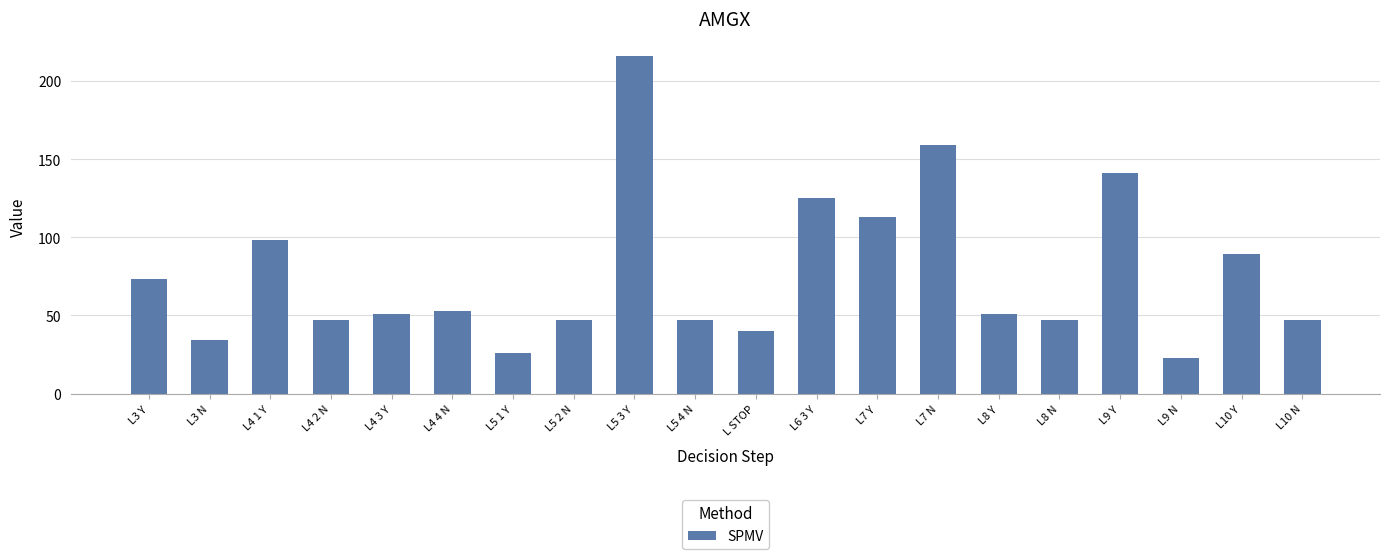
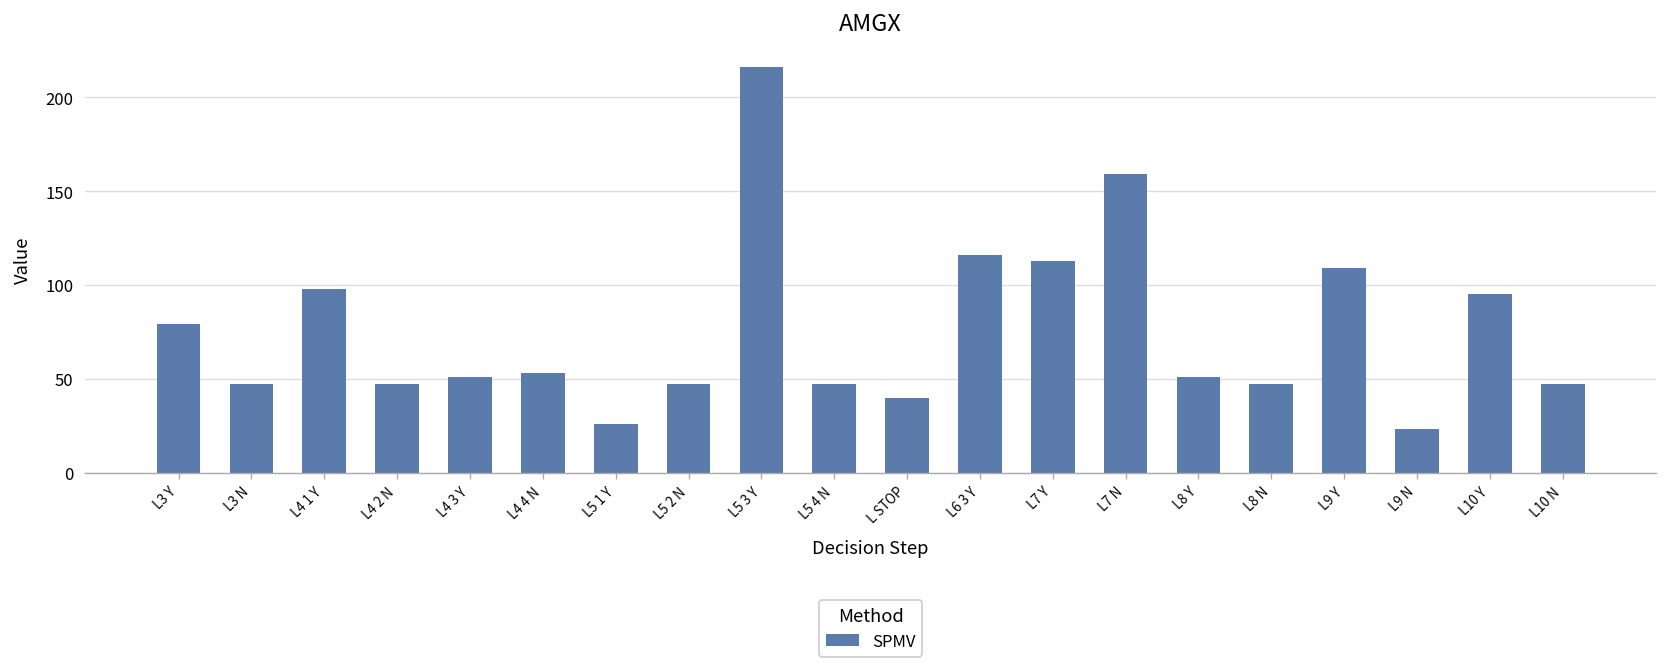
  {
-   "L3 Y": 73,
-   "L3 N": 34,
+   "L3 Y": 79,
+   "L3 N": 47,
    "L4 1 Y": 98,
    "L4 2 N": 47,
    "L4 3 Y": 51,
    "L4 4 N": 53,
    "L5 1 Y": 26,
    "L5 2 N": 47,
    "L5 3 Y": 216,
    "L5 4 N": 47,
    "L STOP": 40,
-   "L6 3 Y": 125,
+   "L6 3 Y": 116,
    "L7 Y": 113,
    "L7 N": 159,
    "L8 Y": 51,
    "L8 N": 47,
-   "L9 Y": 141,
+   "L9 Y": 109,
    "L9 N": 23,
-   "L10 Y": 89,
+   "L10 Y": 95,
    "L10 N": 47
  }
